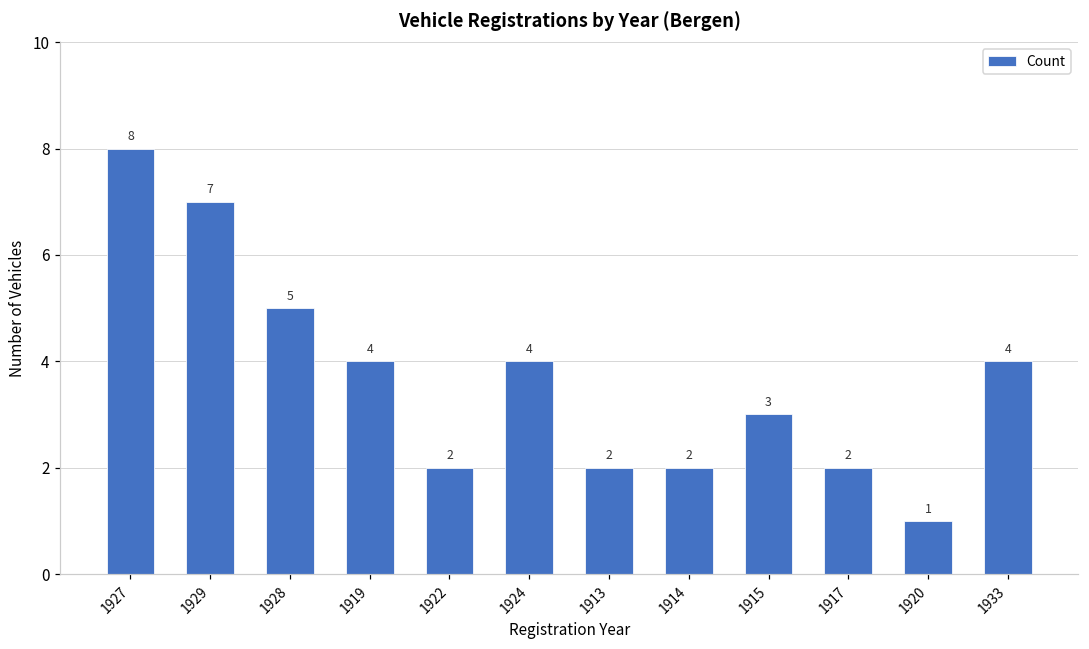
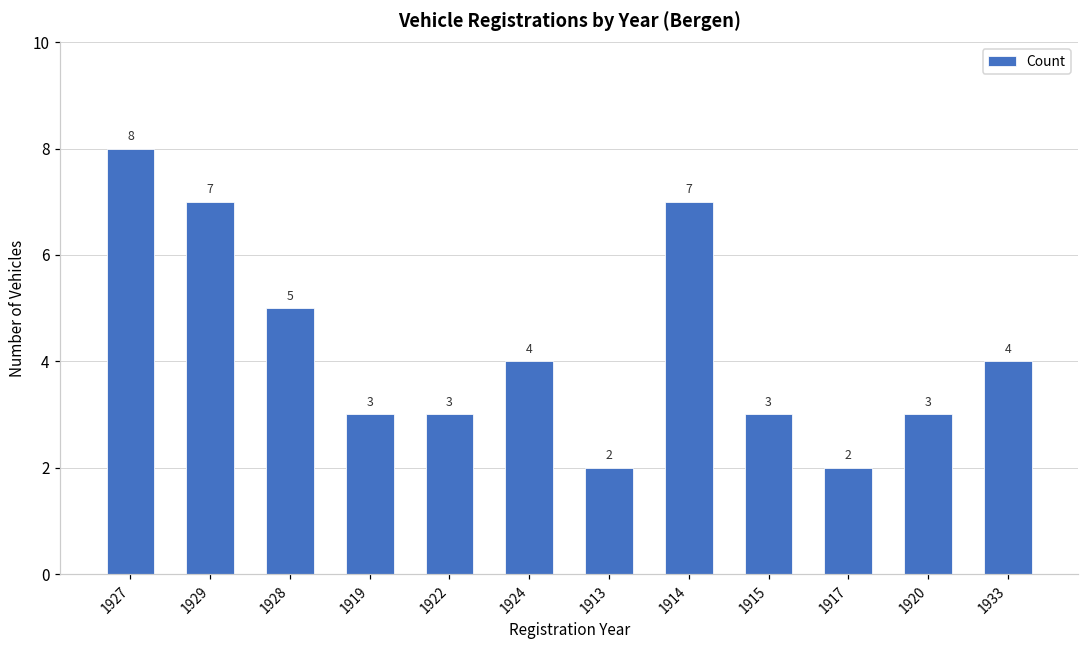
  {
    "1927": 8,
    "1929": 7,
    "1928": 5,
-   "1919": 4,
-   "1922": 2,
+   "1919": 3,
+   "1922": 3,
    "1924": 4,
    "1913": 2,
-   "1914": 2,
+   "1914": 7,
    "1915": 3,
    "1917": 2,
-   "1920": 1,
+   "1920": 3,
    "1933": 4
  }
